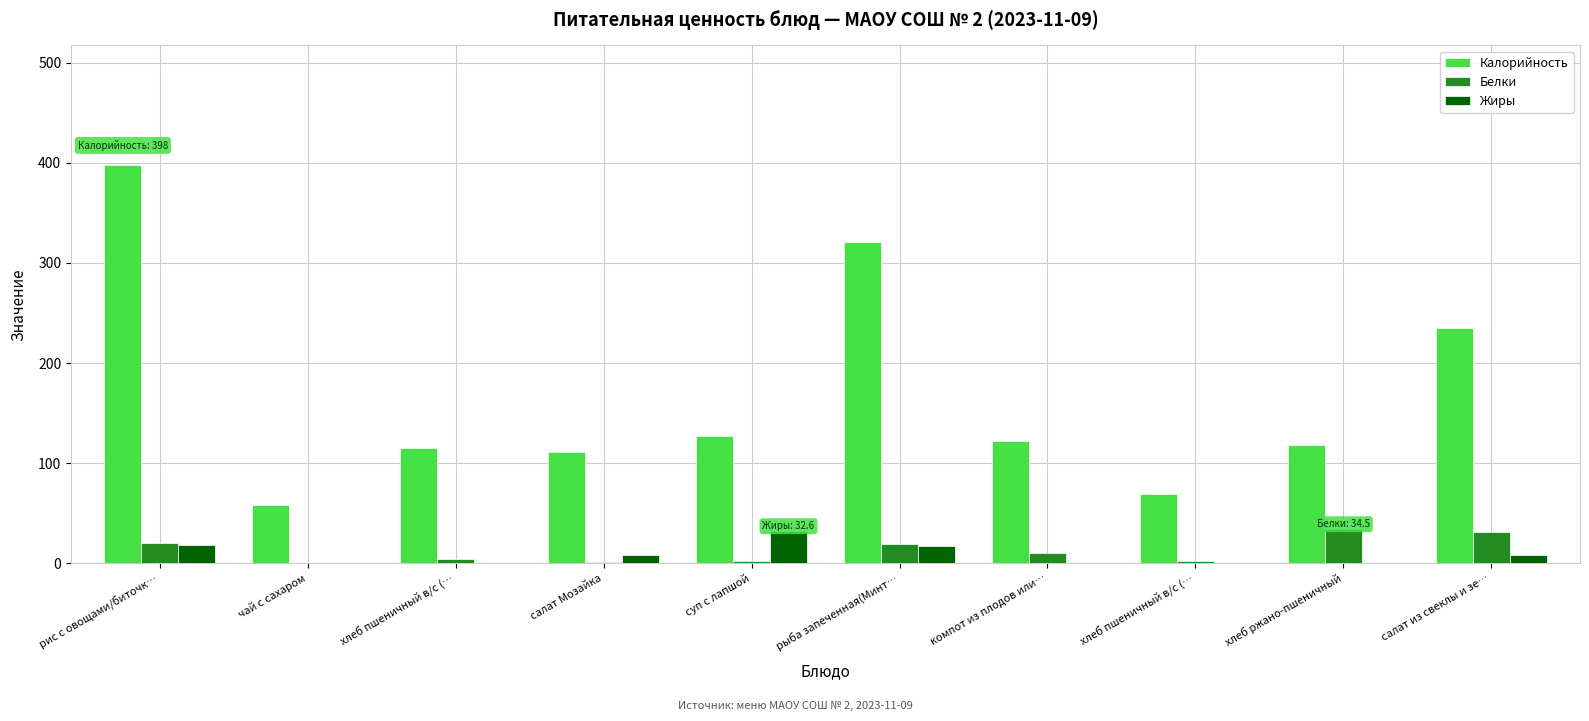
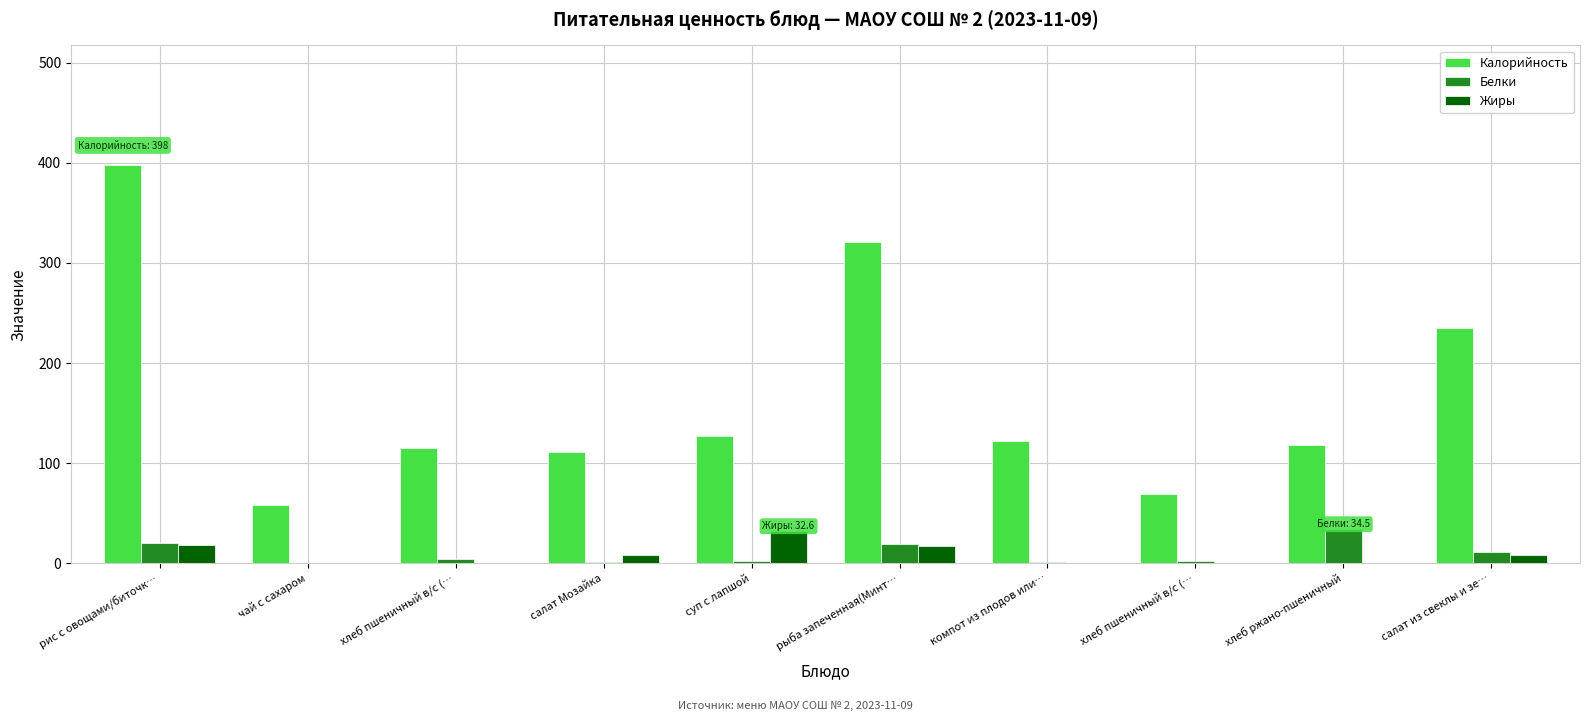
  {
    "Калорийность": {
      "чай с сахаром": 58,
      "салат Мозайка": 111,
      "суп с лапшой": 127,
      "рыба запеченная(Минт…": 321,
      "компот из плодов или…": 122,
      "хлеб ржано-пшеничный": 118,
      "салат из свеклы и зе…": 235
    },
    "Белки": {
      "рис с овощами/биточк…": 20,
      "рыба запеченная(Минт…": 19,
-     "компот из плодов или…": 10,
-     "салат из свеклы и зе…": 31
+     "компот из плодов или…": 1,
+     "салат из свеклы и зе…": 12
    },
    "Жиры": {
      "рис с овощами/биточк…": 18,
      "чай с сахаром": 0,
      "салат Мозайка": 8,
      "рыба запеченная(Минт…": 17,
      "компот из плодов или…": 0,
      "салат из свеклы и зе…": 8
    }
  }
